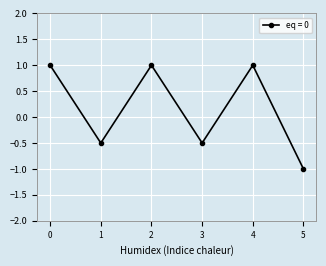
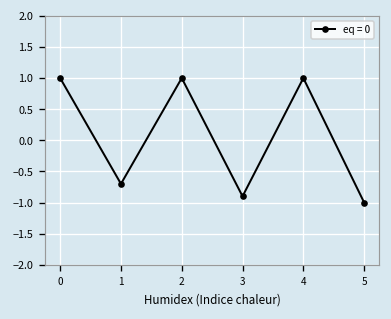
  {
    "0": 1.0,
-   "1": -0.5,
+   "1": -0.7,
    "2": 1.0,
-   "3": -0.5,
+   "3": -0.9,
    "4": 1.0,
    "5": -1.0
  }
